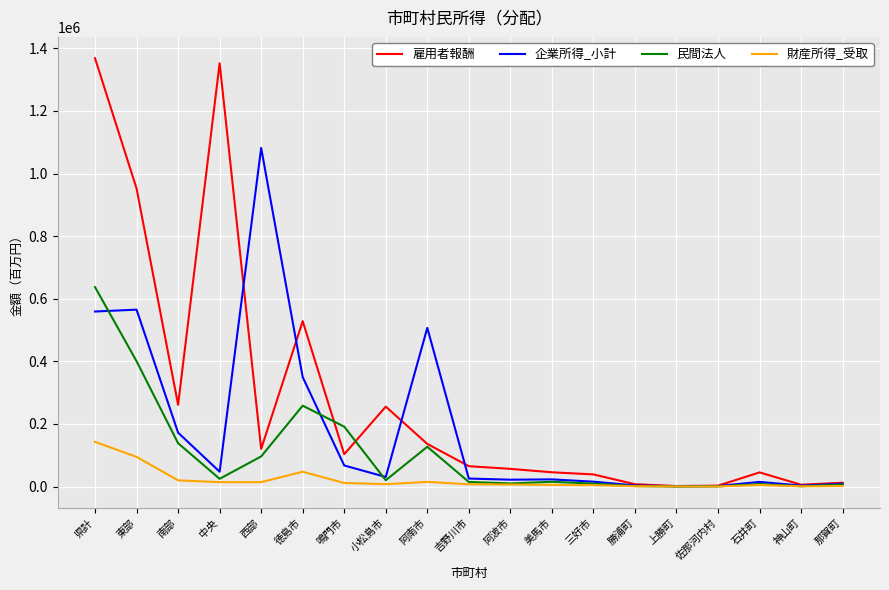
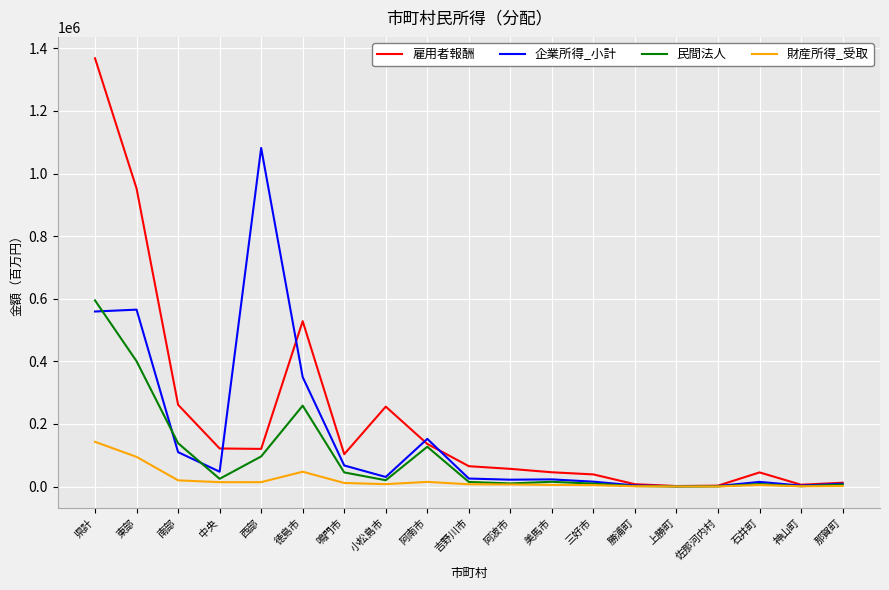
  {
    "雇用者報酬": {
      "県計": 1370000,
      "東部": 950000,
      "南部": 260000,
-     "中央": 1350000,
+     "中央": 120000,
      "西部": 120000,
      "徳島市": 530000,
      "鳴門市": 100000,
      "小松島市": 260000,
      "阿南市": 140000,
      "吉野川市": 70000,
      "阿波市": 60000,
      "美馬市": 50000,
      "三好市": 40000,
      "石井町": 50000
    },
    "企業所得_小計": {
      "県計": 560000,
      "東部": 570000,
-     "南部": 170000,
+     "南部": 110000,
      "中央": 50000,
      "西部": 1080000,
      "徳島市": 350000,
      "鳴門市": 70000,
      "小松島市": 30000,
-     "阿南市": 510000,
+     "阿南市": 150000,
      "吉野川市": 30000,
      "阿波市": 20000
    },
    "民間法人": {
-     "県計": 640000,
+     "県計": 590000,
      "東部": 400000,
      "南部": 140000,
      "中央": 20000,
      "西部": 100000,
      "徳島市": 260000,
-     "鳴門市": 190000,
+     "鳴門市": 50000,
      "小松島市": 20000,
      "阿南市": 130000
    },
    "財産所得_受取": {
      "県計": 140000,
      "東部": 90000,
      "南部": 20000,
      "中央": 10000,
      "西部": 10000,
      "徳島市": 50000,
      "鳴門市": 10000,
      "小松島市": 10000,
      "阿南市": 10000,
      "美馬市": 10000
    }
  }
